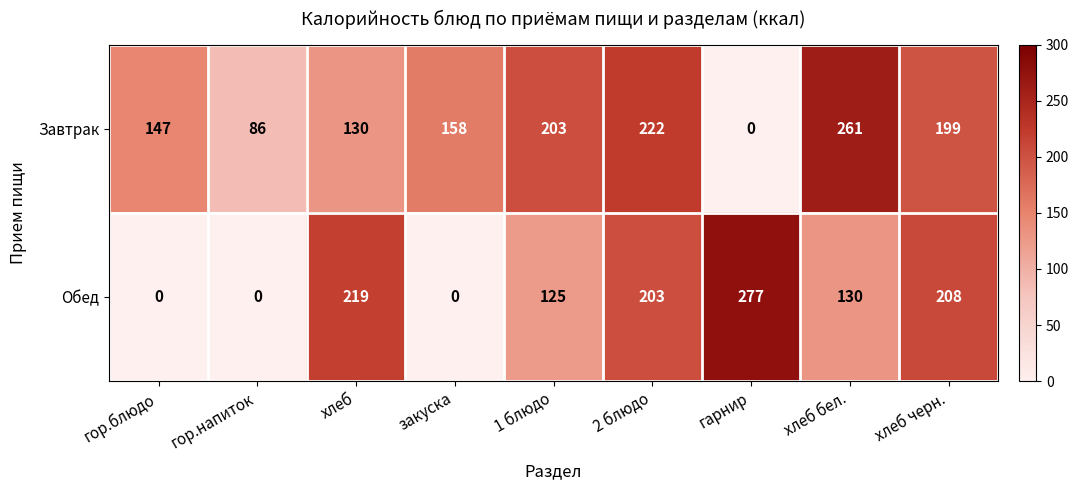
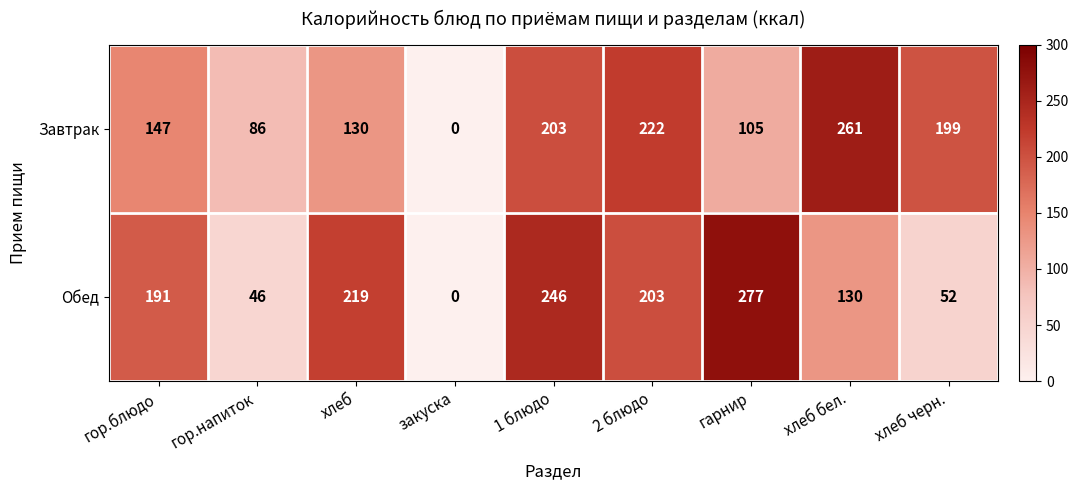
  {
    "Завтрак": {
      "гор.блюдо": 147,
      "гор.напиток": 86,
      "хлеб": 130,
-     "закуска": 158,
+     "закуска": 0,
      "1 блюдо": 203,
      "2 блюдо": 222,
-     "гарнир": 0,
+     "гарнир": 105,
      "хлеб бел.": 261,
      "хлеб черн.": 199
    },
    "Обед": {
-     "гор.блюдо": 0,
-     "гор.напиток": 0,
+     "гор.блюдо": 191,
+     "гор.напиток": 46,
      "хлеб": 219,
      "закуска": 0,
-     "1 блюдо": 125,
+     "1 блюдо": 246,
      "2 блюдо": 203,
      "гарнир": 277,
      "хлеб бел.": 130,
-     "хлеб черн.": 208
+     "хлеб черн.": 52
    }
  }
